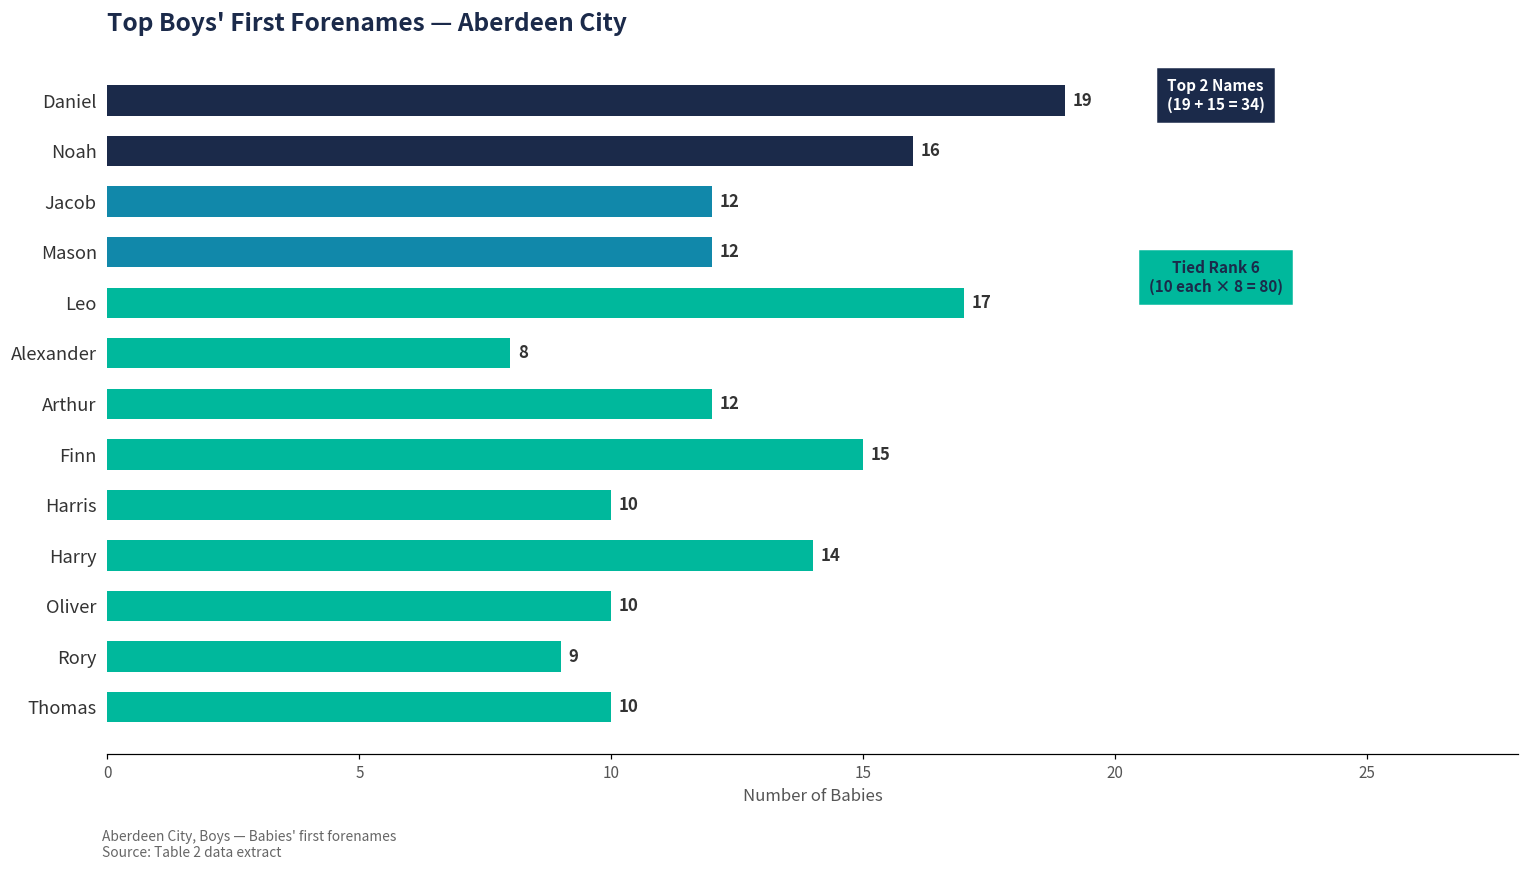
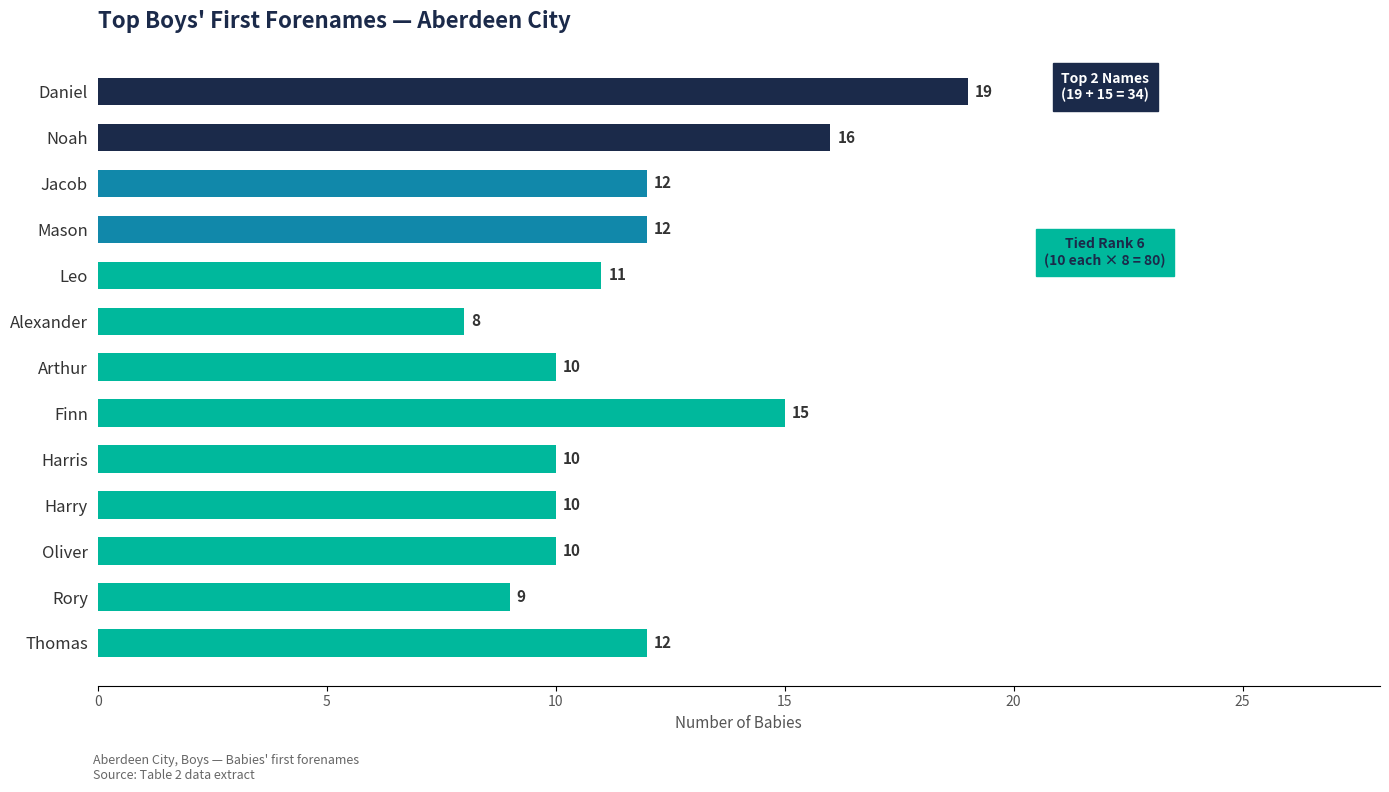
  {
    "Daniel": 19,
    "Noah": 16,
    "Jacob": 12,
    "Mason": 12,
-   "Leo": 17,
+   "Leo": 11,
    "Alexander": 8,
-   "Arthur": 12,
+   "Arthur": 10,
    "Finn": 15,
    "Harris": 10,
-   "Harry": 14,
+   "Harry": 10,
    "Oliver": 10,
    "Rory": 9,
-   "Thomas": 10
+   "Thomas": 12
  }
